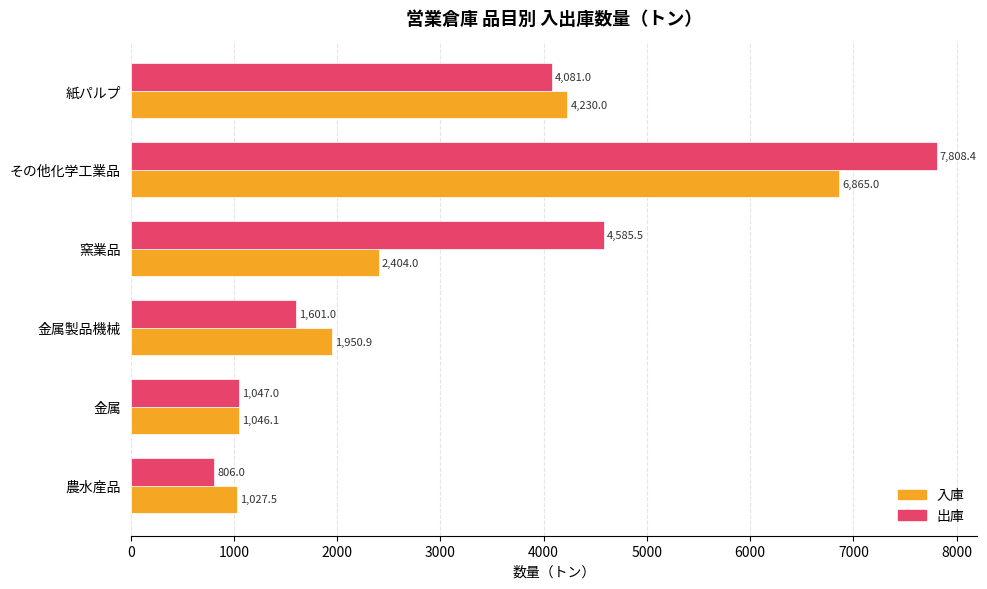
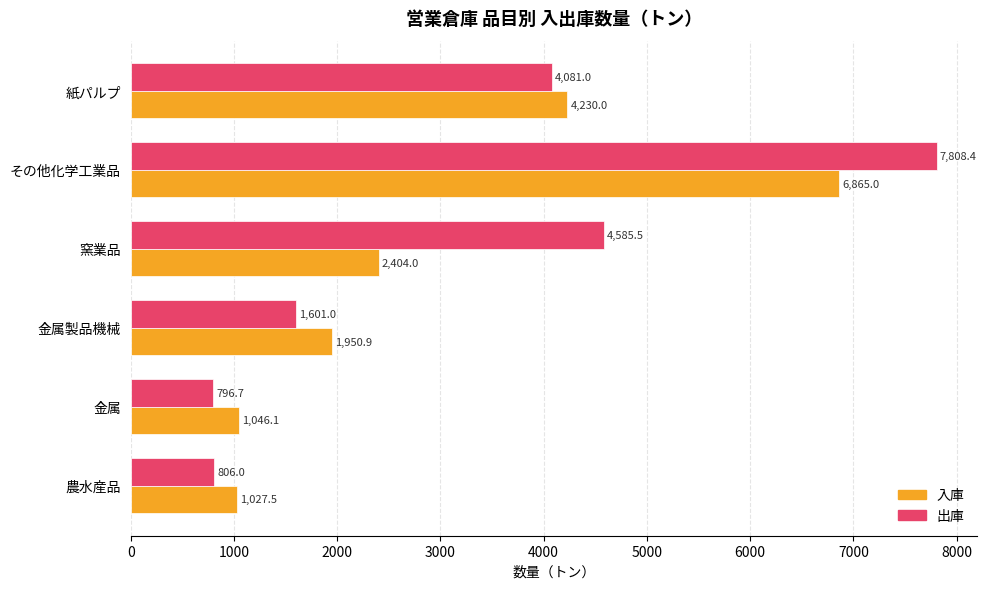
  {
    "入庫": {
      "紙パルプ": "4,230.0",
      "その他化学工業品": "6,865.0",
      "窯業品": "2,404.0",
      "金属製品機械": "1,950.9",
      "金属": "1,046.1",
      "農水産品": "1,027.5"
    },
    "出庫": {
      "紙パルプ": "4,081.0",
      "その他化学工業品": "7,808.4",
      "窯業品": "4,585.5",
      "金属製品機械": "1,601.0",
-     "金属": "1,047.0",
+     "金属": "796.7",
      "農水産品": "806.0"
    }
  }
